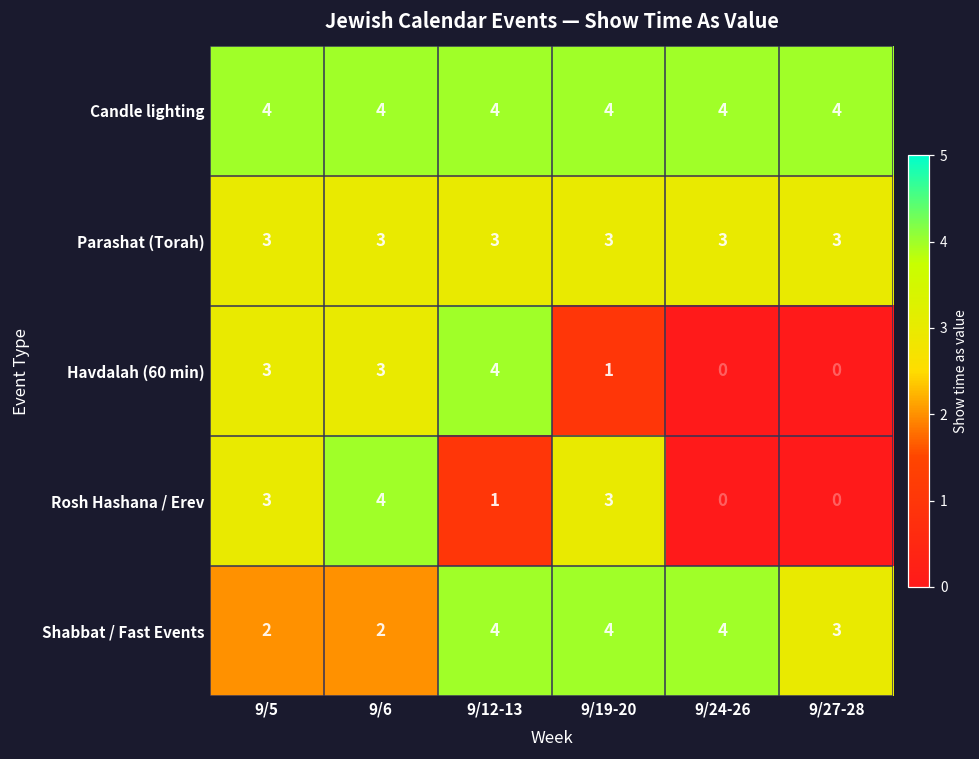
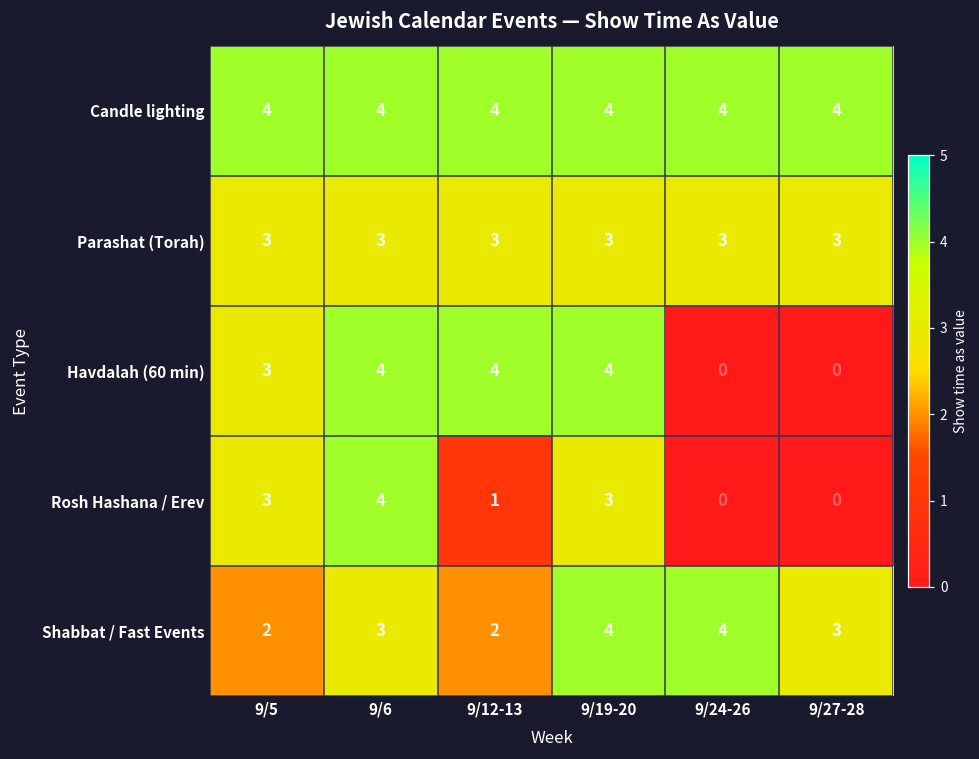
  {
    "Candle lighting": {
      "9/5": 4,
      "9/6": 4,
      "9/12-13": 4,
      "9/19-20": 4,
      "9/24-26": 4,
      "9/27-28": 4
    },
    "Parashat (Torah)": {
      "9/5": 3,
      "9/6": 3,
      "9/12-13": 3,
      "9/19-20": 3,
      "9/24-26": 3,
      "9/27-28": 3
    },
    "Havdalah (60 min)": {
      "9/5": 3,
-     "9/6": 3,
+     "9/6": 4,
      "9/12-13": 4,
-     "9/19-20": 1,
+     "9/19-20": 4,
      "9/24-26": 0,
      "9/27-28": 0
    },
    "Rosh Hashana / Erev": {
      "9/5": 3,
      "9/6": 4,
      "9/12-13": 1,
      "9/19-20": 3,
      "9/24-26": 0,
      "9/27-28": 0
    },
    "Shabbat / Fast Events": {
      "9/5": 2,
-     "9/6": 2,
-     "9/12-13": 4,
+     "9/6": 3,
+     "9/12-13": 2,
      "9/19-20": 4,
      "9/24-26": 4,
      "9/27-28": 3
    }
  }
